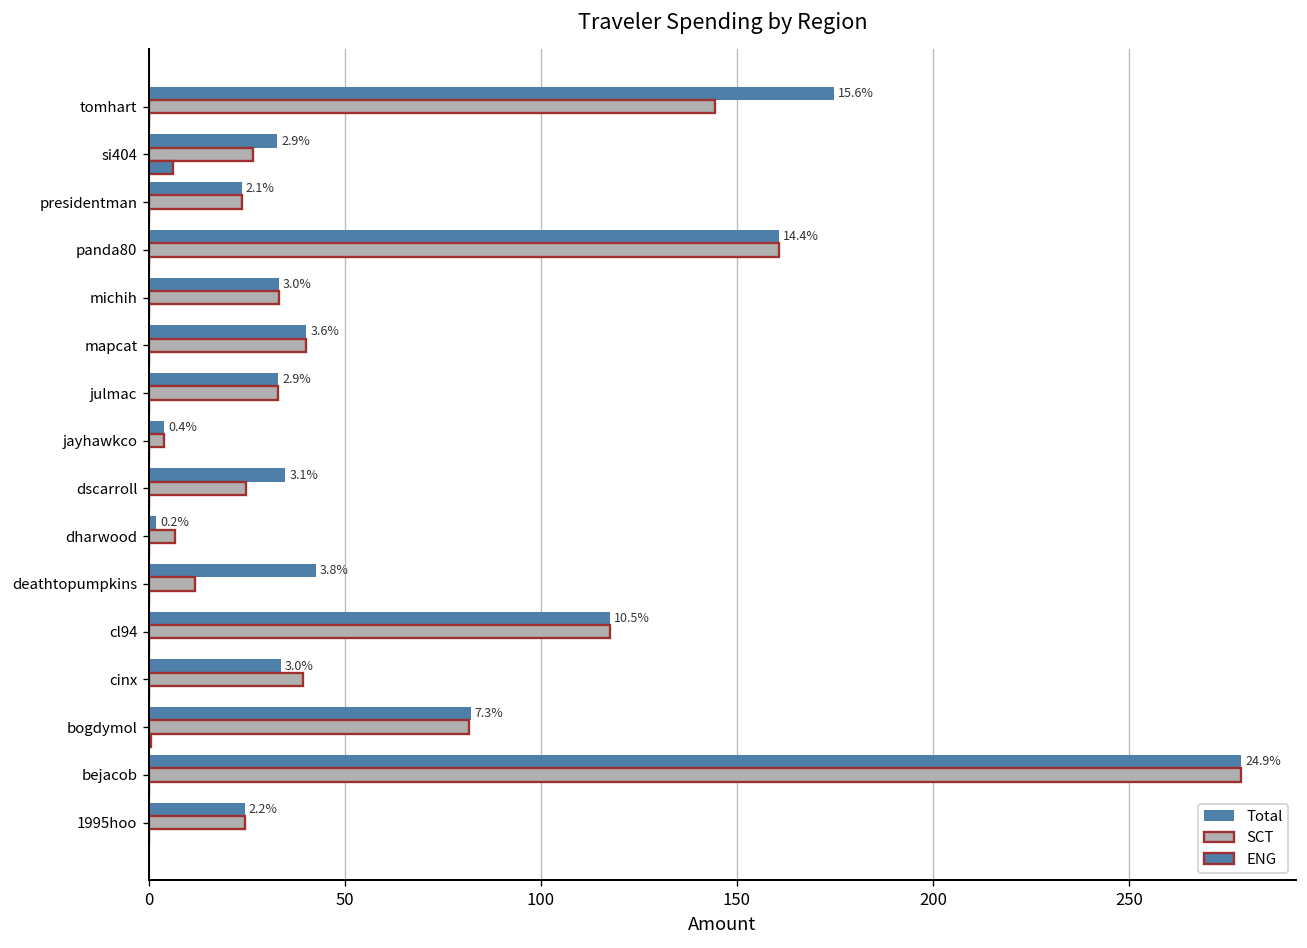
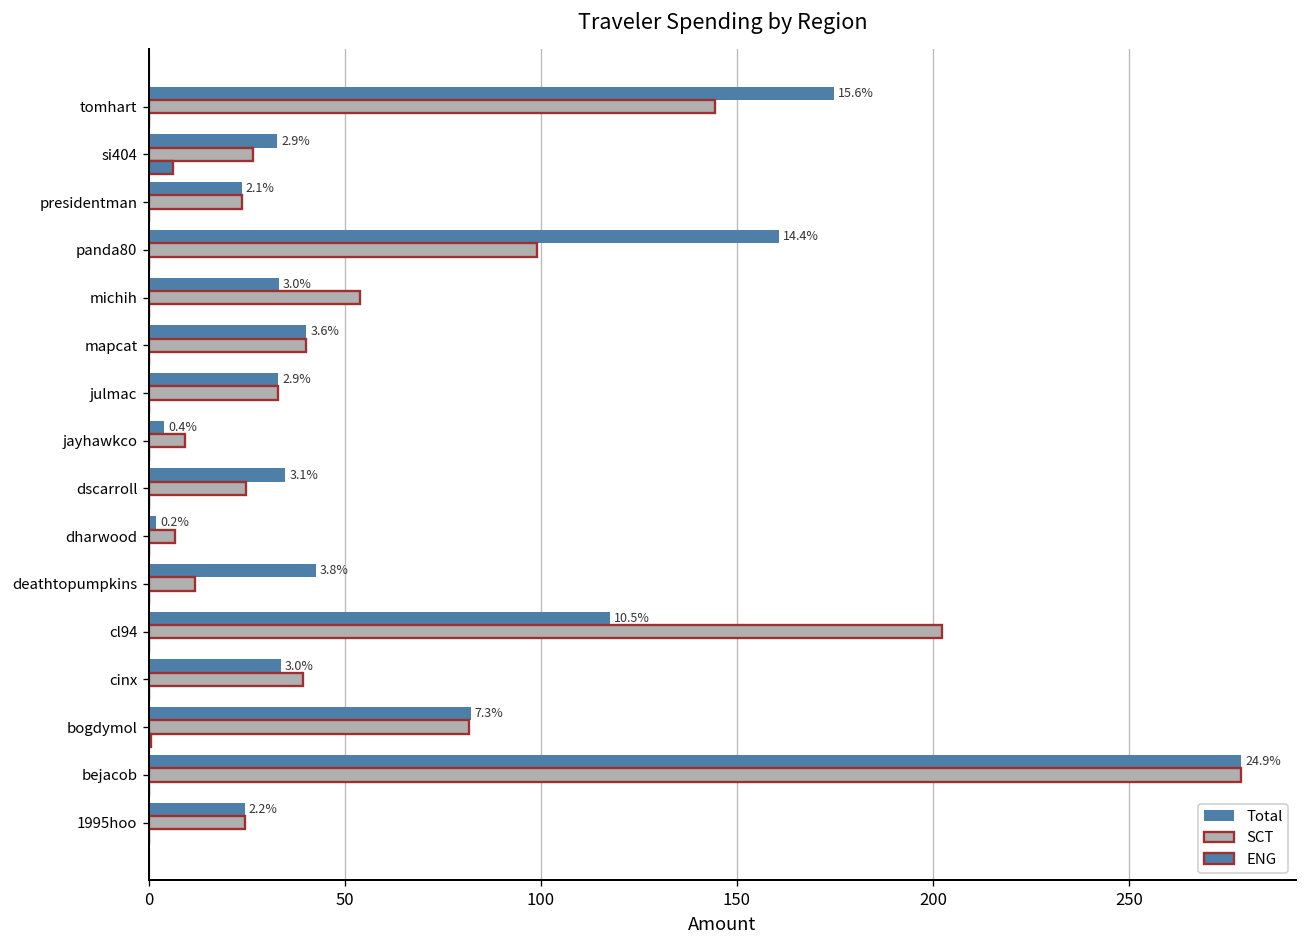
  {
    "SCT": {
      "tomhart": 144,
      "si404": 27,
      "presidentman": 24,
-     "panda80": 161,
-     "michih": 33,
+     "panda80": 99,
+     "michih": 54,
      "mapcat": 40,
      "julmac": 33,
-     "jayhawkco": 4,
+     "jayhawkco": 9,
      "dscarroll": 25,
      "dharwood": 7,
      "deathtopumpkins": 12,
-     "cl94": 118,
+     "cl94": 202,
      "cinx": 39,
      "bogdymol": 82,
      "bejacob": 279,
      "1995hoo": 24
    }
  }
